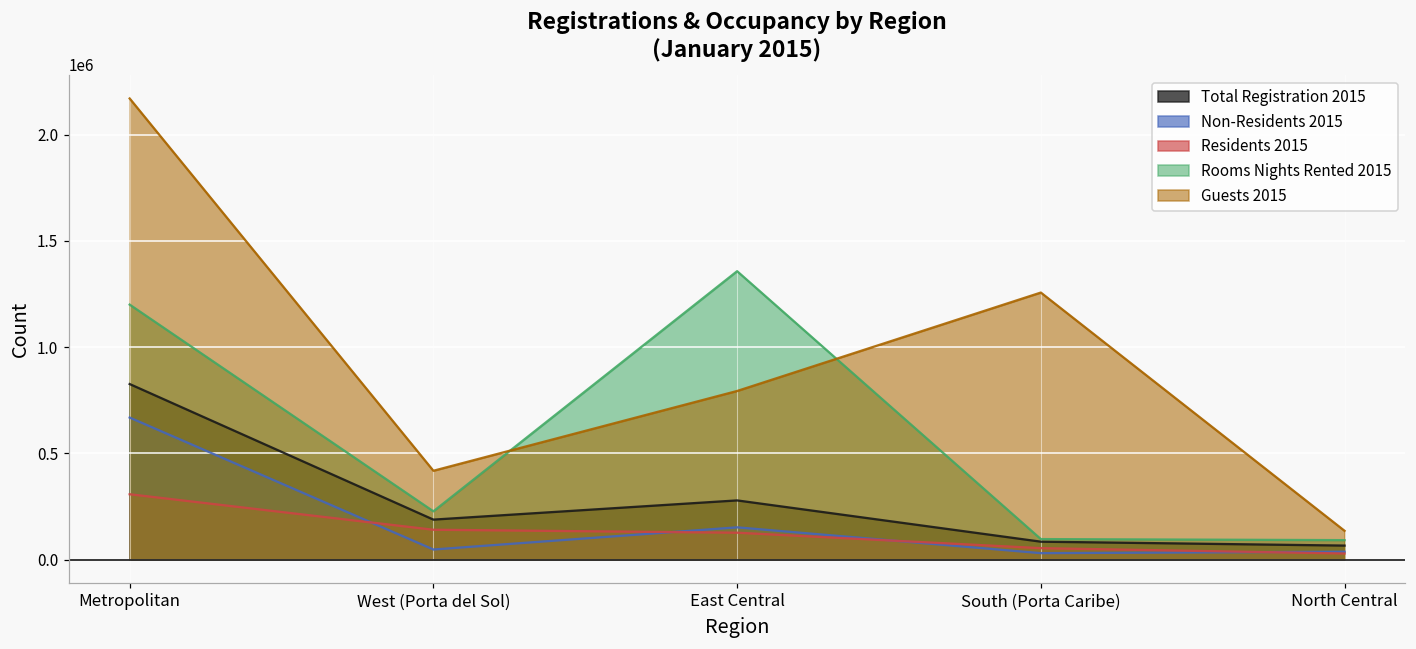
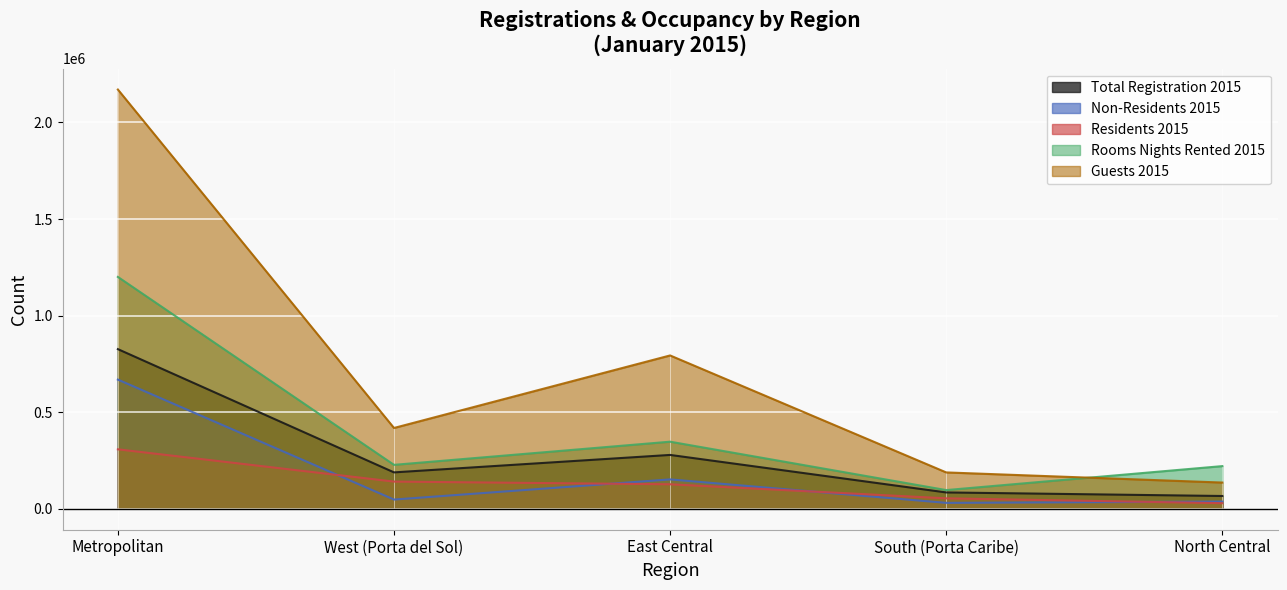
  {
    "Total Registration 2015": {
      "Metropolitan": 830000,
      "West (Porta del Sol)": 190000,
      "East Central": 280000,
      "North Central": 70000
    },
    "Non-Residents 2015": {
      "Metropolitan": 670000,
      "West (Porta del Sol)": 50000,
      "East Central": 150000,
      "South (Porta Caribe)": 30000
    },
    "Residents 2015": {
      "Metropolitan": 310000,
      "West (Porta del Sol)": 140000,
      "East Central": 130000,
      "South (Porta Caribe)": 50000
    },
    "Rooms Nights Rented 2015": {
      "Metropolitan": 1200000,
      "West (Porta del Sol)": 230000,
-     "East Central": 1360000,
-     "North Central": 90000
+     "East Central": 350000,
+     "North Central": 220000
    },
    "Guests 2015": {
      "Metropolitan": 2170000,
      "West (Porta del Sol)": 420000,
      "East Central": 790000,
-     "South (Porta Caribe)": 1260000,
+     "South (Porta Caribe)": 190000,
      "North Central": 140000
    }
  }
